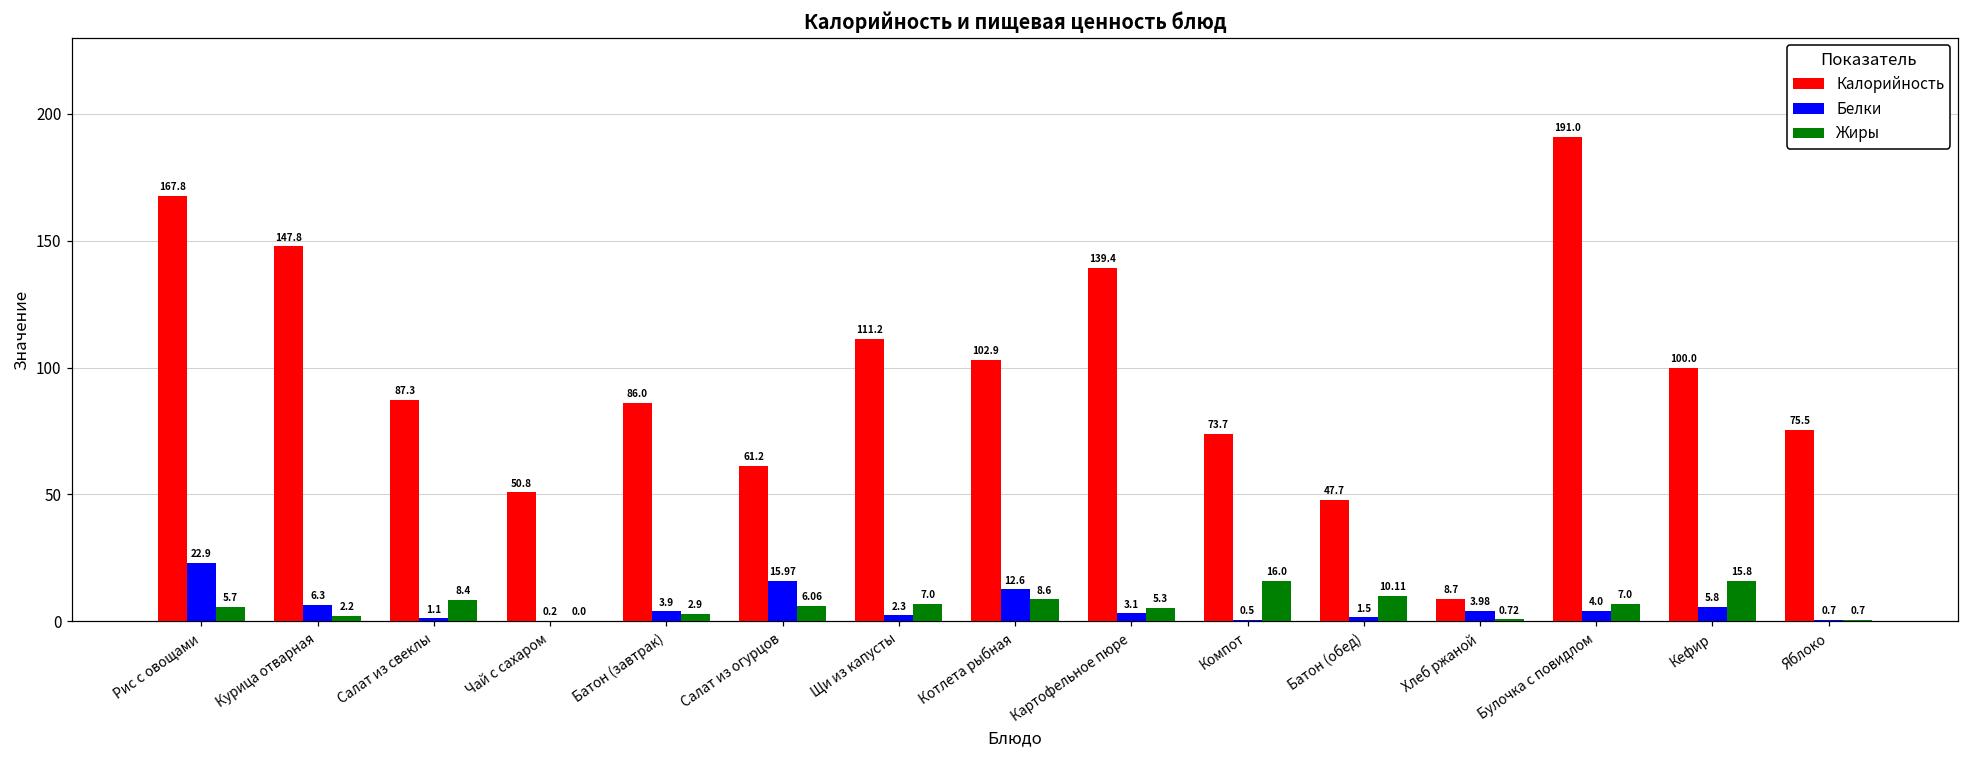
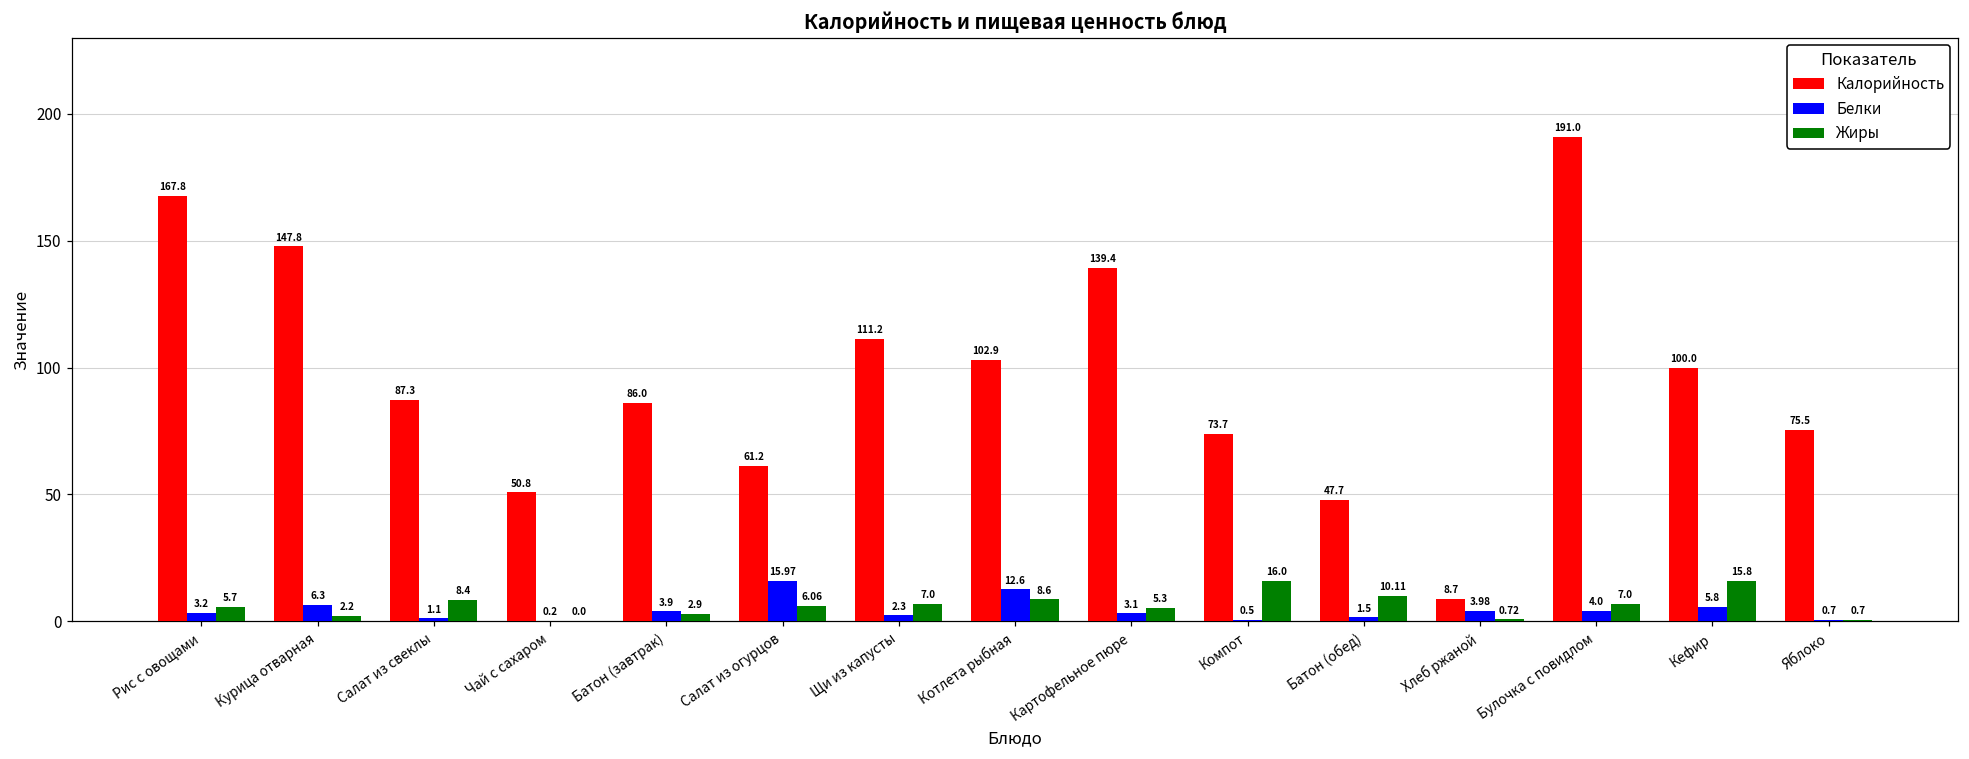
  {
    "Калорийность": {
      "Рис с овощами": 167.8,
      "Курица отварная": 147.8,
      "Салат из свеклы": 87.3,
      "Чай с сахаром": 50.8,
      "Батон (завтрак)": 86.0,
      "Салат из огурцов": 61.2,
      "Щи из капусты": 111.2,
      "Котлета рыбная": 102.9,
      "Картофельное пюре": 139.4,
      "Компот": 73.7,
      "Батон (обед)": 47.7,
      "Хлеб ржаной": 8.7,
      "Булочка с повидлом": 191.0,
      "Кефир": 100.0,
      "Яблоко": 75.5
    },
    "Белки": {
-     "Рис с овощами": 22.9,
+     "Рис с овощами": 3.2,
      "Курица отварная": 6.3,
      "Салат из свеклы": 1.1,
      "Чай с сахаром": 0.2,
      "Батон (завтрак)": 3.9,
      "Салат из огурцов": 15.97,
      "Щи из капусты": 2.3,
      "Котлета рыбная": 12.6,
      "Картофельное пюре": 3.1,
      "Компот": 0.5,
      "Батон (обед)": 1.5,
      "Хлеб ржаной": 3.98,
      "Булочка с повидлом": 4.0,
      "Кефир": 5.8,
      "Яблоко": 0.7
    },
    "Жиры": {
      "Рис с овощами": 5.7,
      "Курица отварная": 2.2,
      "Салат из свеклы": 8.4,
      "Чай с сахаром": 0.0,
      "Батон (завтрак)": 2.9,
      "Салат из огурцов": 6.06,
      "Щи из капусты": 7.0,
      "Котлета рыбная": 8.6,
      "Картофельное пюре": 5.3,
      "Компот": 16.0,
      "Батон (обед)": 10.11,
      "Хлеб ржаной": 0.72,
      "Булочка с повидлом": 7.0,
      "Кефир": 15.8,
      "Яблоко": 0.7
    }
  }
